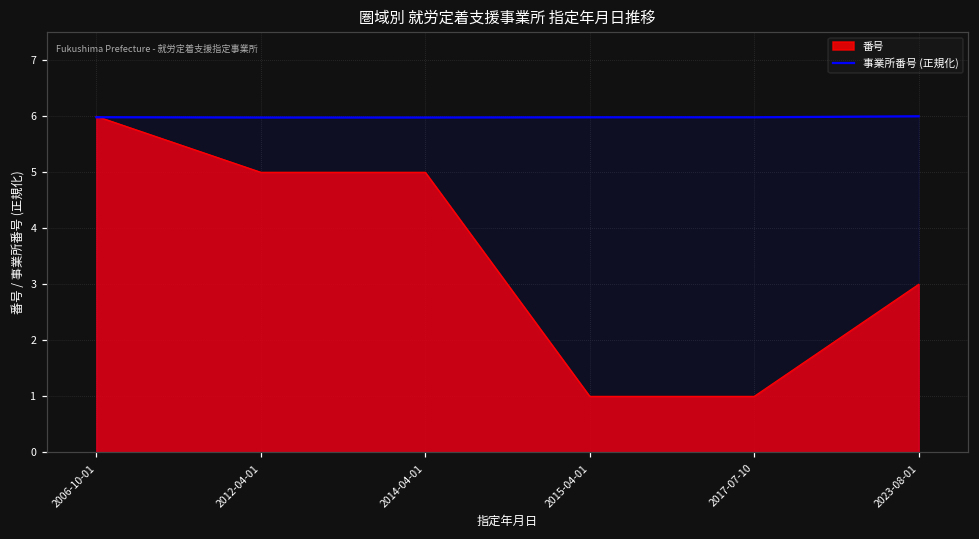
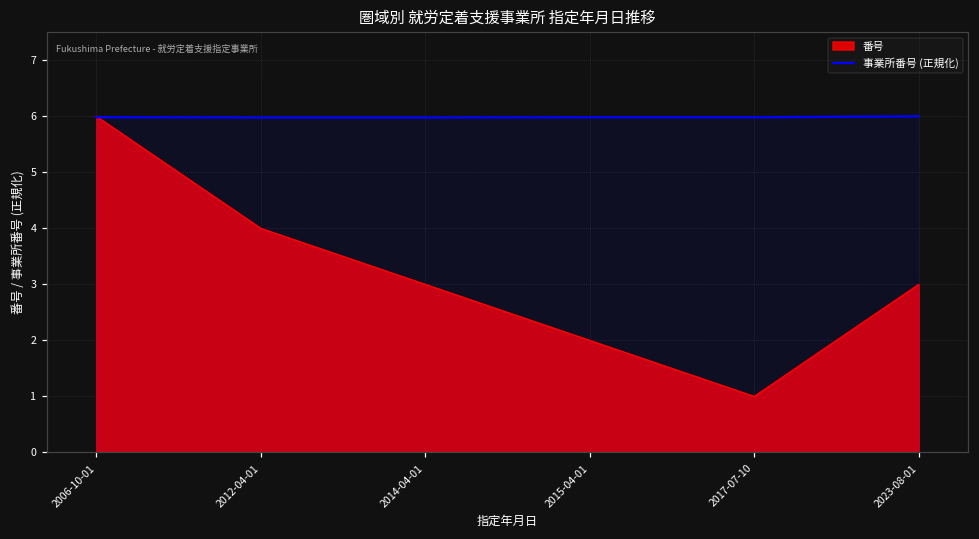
  {
    "番号": {
-     "2012-04-01": 5,
-     "2014-04-01": 5,
-     "2015-04-01": 1,
+     "2012-04-01": 4,
+     "2014-04-01": 3,
+     "2015-04-01": 2,
      "2017-07-10": 1,
      "2023-08-01": 3
    },
    "事業所番号 (正規化)": {
      "2012-04-01": 6,
      "2014-04-01": 6,
      "2015-04-01": 6,
      "2017-07-10": 6,
      "2023-08-01": 6
    }
  }
